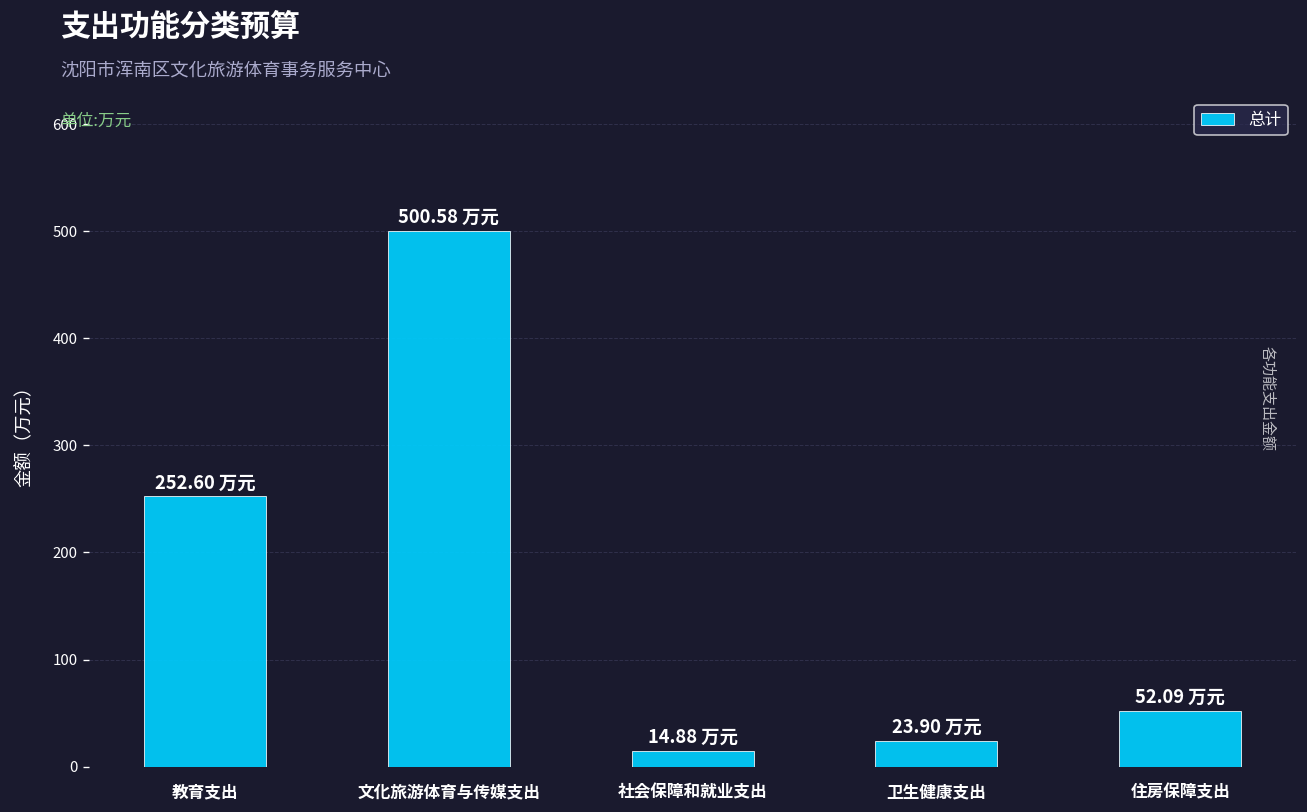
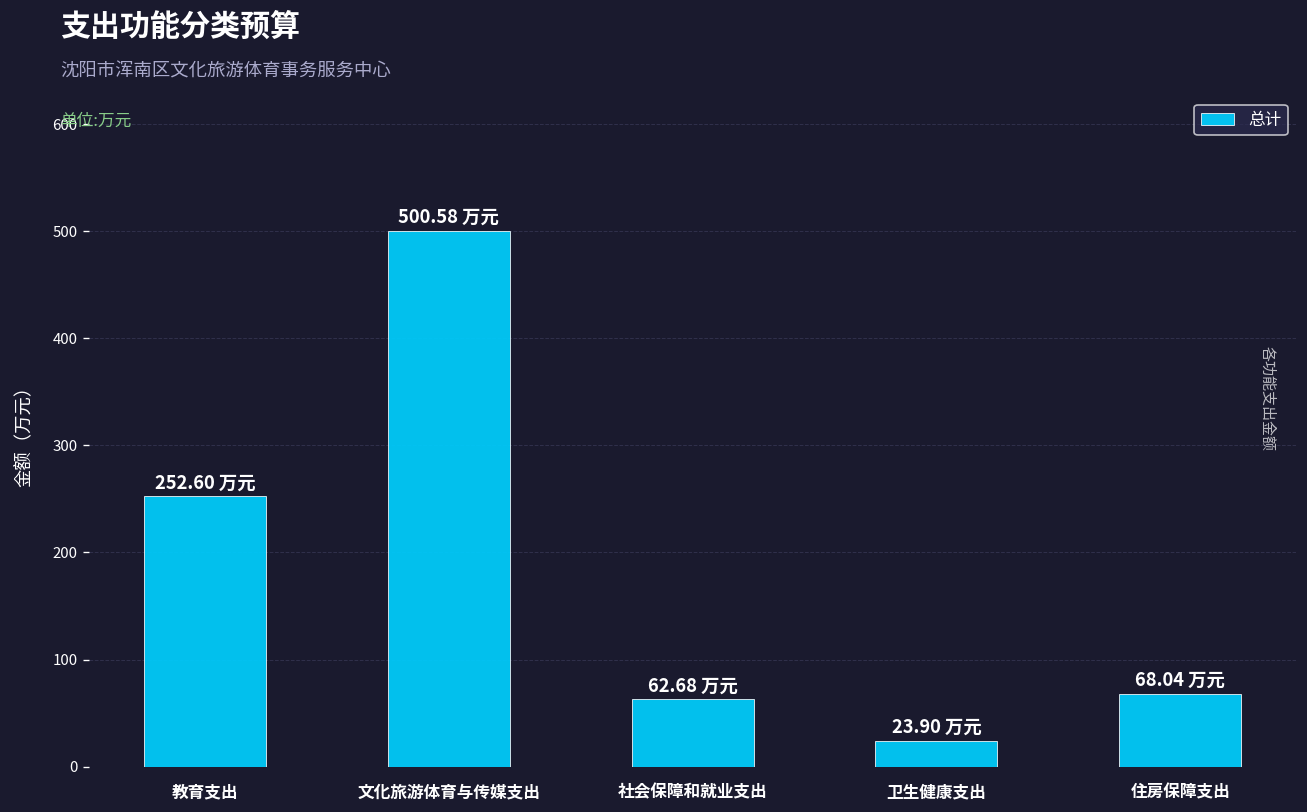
  {
    "教育支出": 252.60,
    "文化旅游体育与传媒支出": 500.58,
-   "社会保障和就业支出": 14.88,
+   "社会保障和就业支出": 62.68,
    "卫生健康支出": 23.90,
-   "住房保障支出": 52.09
+   "住房保障支出": 68.04
  }
